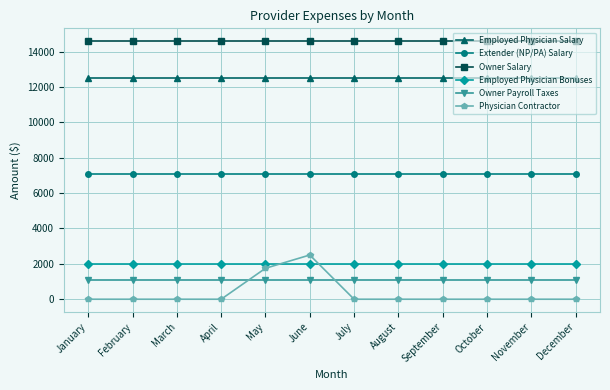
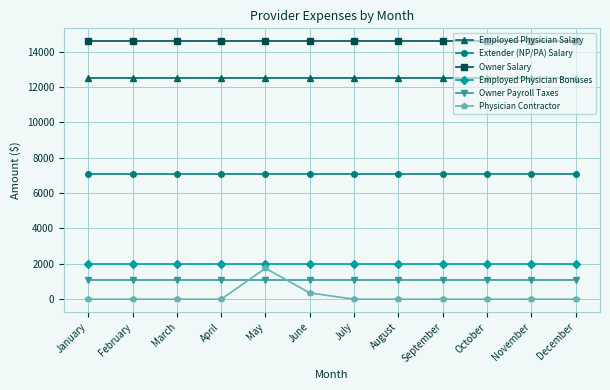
  {
    "Physician Contractor": {
      "January": 0,
      "February": 0,
      "March": 0,
      "April": 0,
      "May": 1800,
-     "June": 2500,
+     "June": 400,
      "July": 0,
      "August": 0,
      "September": 0,
      "October": 0,
      "November": 0,
      "December": 0
    }
  }
